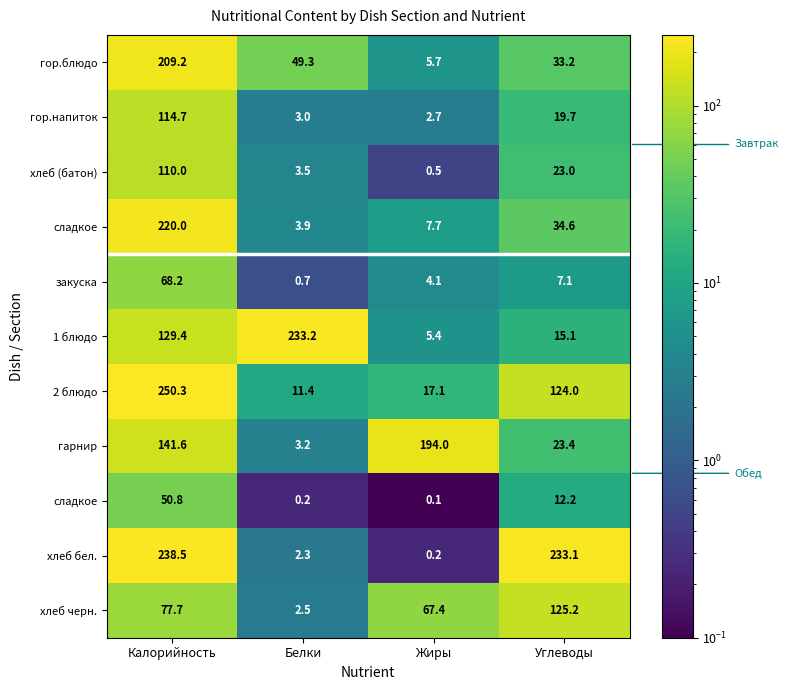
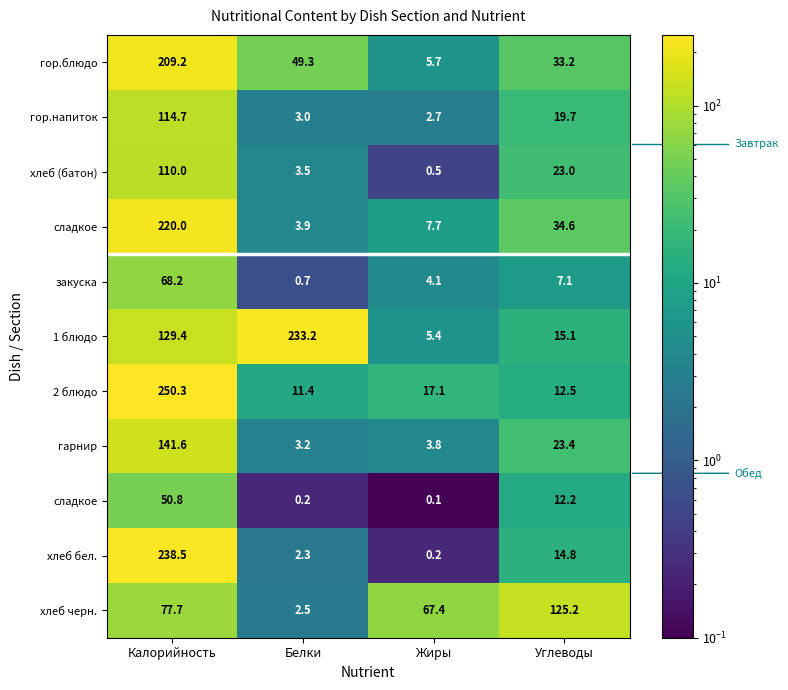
  {
    "гор.блюдо": {
      "Калорийность": 209.2,
      "Белки": 49.3,
      "Жиры": 5.7,
      "Углеводы": 33.2
    },
    "гор.напиток": {
      "Калорийность": 114.7,
      "Белки": 3.0,
      "Жиры": 2.7,
      "Углеводы": 19.7
    },
    "хлеб (батон)": {
      "Калорийность": 110.0,
      "Белки": 3.5,
      "Жиры": 0.5,
      "Углеводы": 23.0
    },
    "закуска": {
      "Калорийность": 68.2,
      "Белки": 0.7,
      "Жиры": 4.1,
      "Углеводы": 7.1
    },
    "1 блюдо": {
      "Калорийность": 129.4,
      "Белки": 233.2,
      "Жиры": 5.4,
      "Углеводы": 15.1
    },
    "2 блюдо": {
      "Калорийность": 250.3,
      "Белки": 11.4,
      "Жиры": 17.1,
-     "Углеводы": 124.0
+     "Углеводы": 12.5
    },
    "гарнир": {
      "Калорийность": 141.6,
      "Белки": 3.2,
-     "Жиры": 194.0,
+     "Жиры": 3.8,
      "Углеводы": 23.4
    },
    "хлеб бел.": {
      "Калорийность": 238.5,
      "Белки": 2.3,
      "Жиры": 0.2,
-     "Углеводы": 233.1
+     "Углеводы": 14.8
    },
    "хлеб черн.": {
      "Калорийность": 77.7,
      "Белки": 2.5,
      "Жиры": 67.4,
      "Углеводы": 125.2
    }
  }
